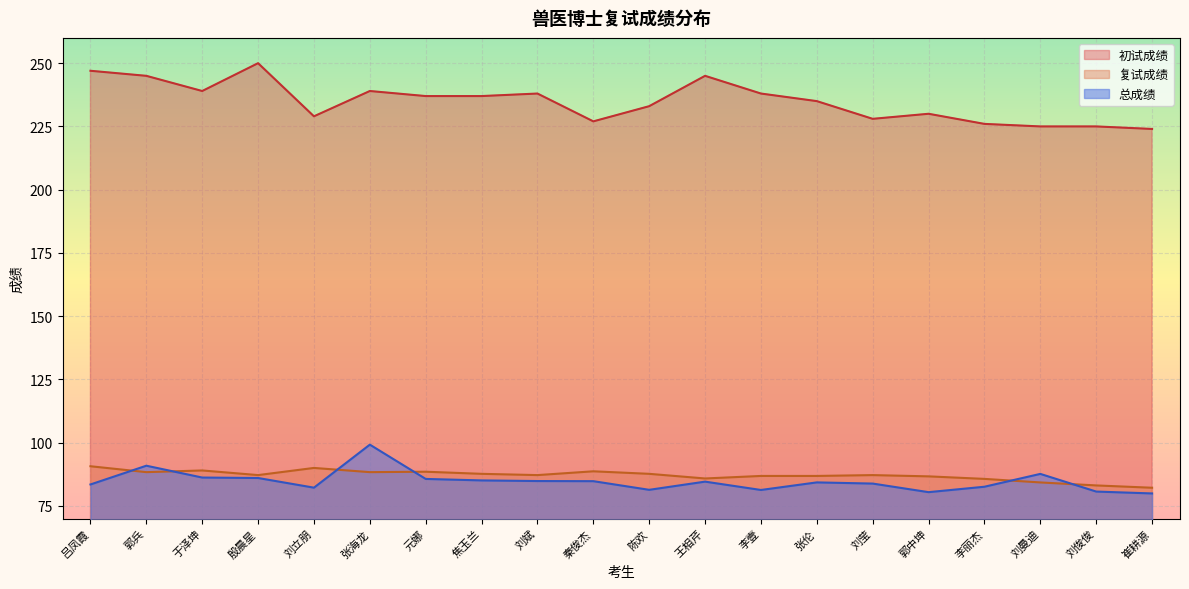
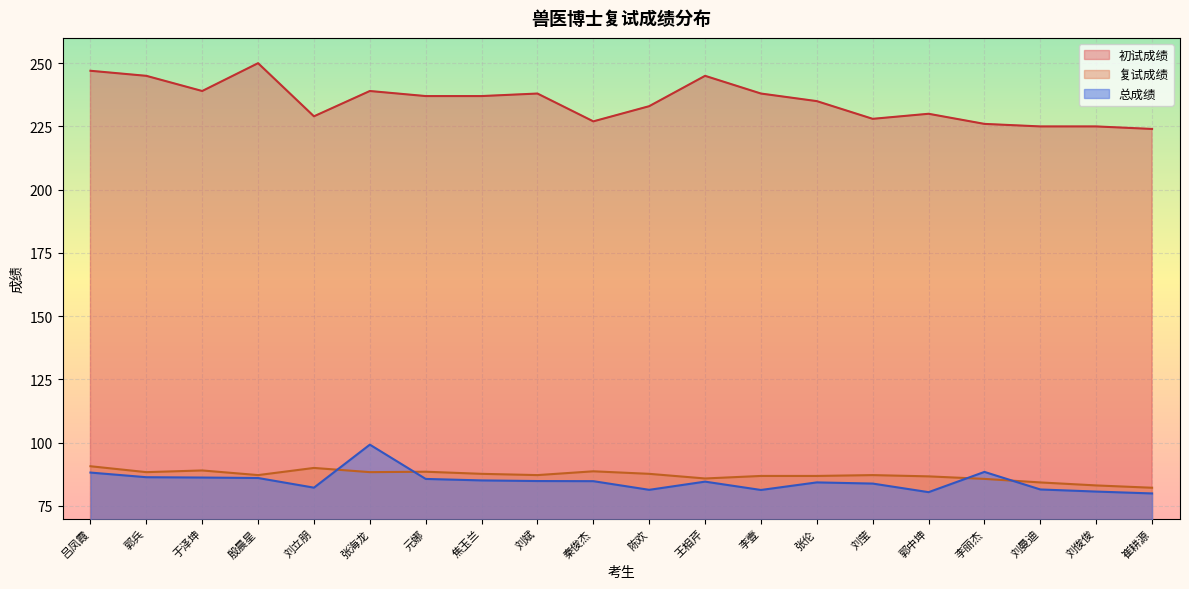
  {
    "总成绩": {
-     "吕凤霞": 83,
-     "郭兵": 91,
+     "吕凤霞": 88,
+     "郭兵": 86,
      "于泽坤": 86,
      "殷晨星": 86,
      "刘立朋": 82,
      "张海龙": 99,
      "元娜": 86,
      "焦玉兰": 85,
      "刘斌": 85,
      "秦俊杰": 85,
      "陈欢": 81,
      "王相芹": 85,
      "李壹": 81,
      "张伦": 84,
      "刘莹": 84,
      "郭中坤": 80,
-     "李丽杰": 83,
-     "刘曼迪": 88,
+     "李丽杰": 88,
+     "刘曼迪": 81,
      "刘俊俊": 81,
      "崔耕源": 80
    }
  }
